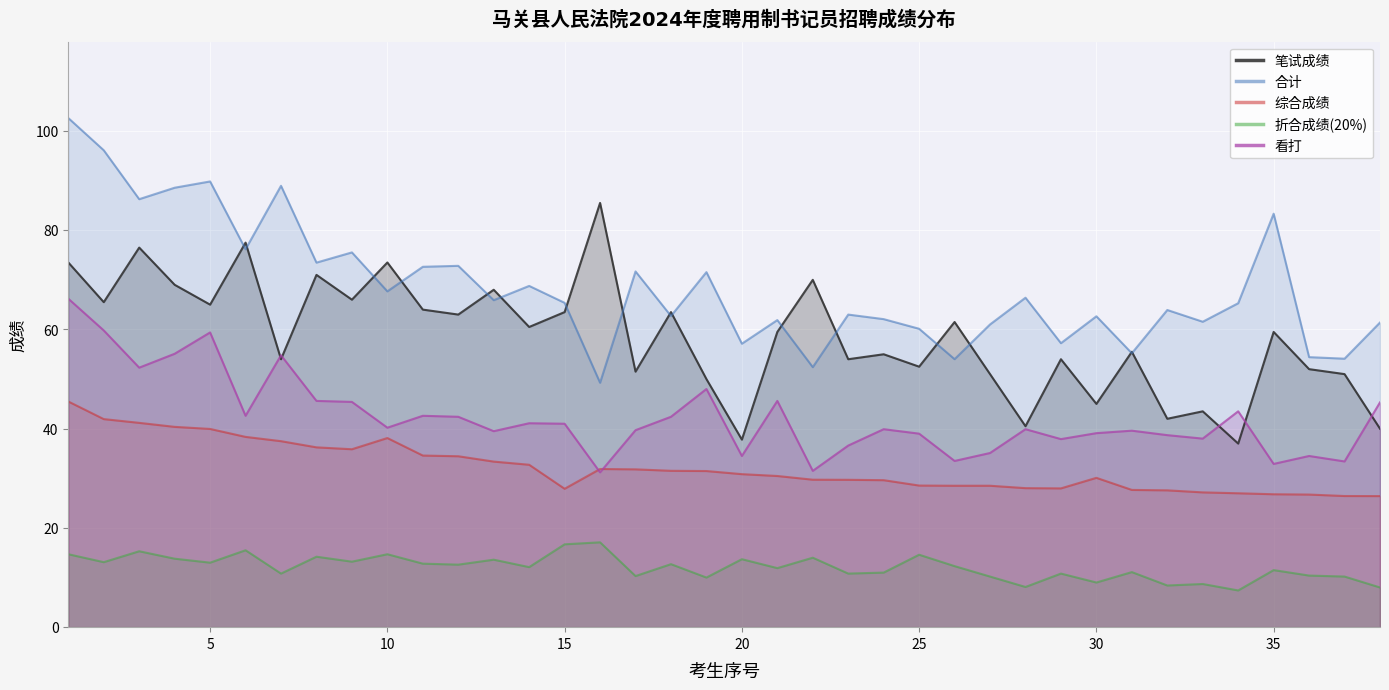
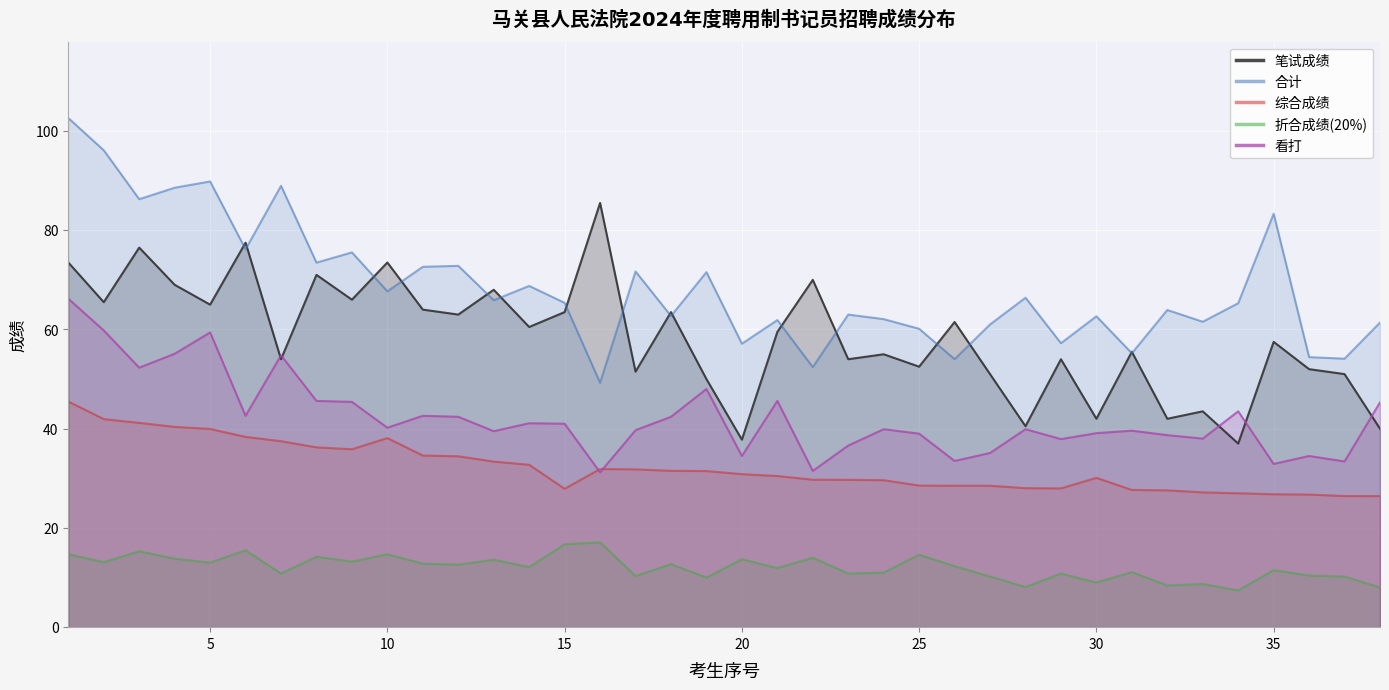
  {
    "笔试成绩": {
      "5": 65,
      "10": 74,
      "15": 64,
      "20": 38,
      "25": 53,
-     "30": 45,
-     "35": 60
+     "30": 42,
+     "35": 58
    },
    "合计": {
      "5": 90,
      "10": 68,
      "15": 65,
      "20": 57,
      "25": 60,
      "30": 63,
      "35": 83
    },
    "综合成绩": {
      "5": 40,
      "10": 38,
      "15": 28,
      "20": 31,
      "25": 29,
      "30": 30,
      "35": 27
    },
    "折合成绩(20%)": {
      "5": 13,
      "10": 15,
      "15": 17,
      "20": 14,
      "25": 15,
      "30": 9,
      "35": 12
    },
    "看打": {
      "5": 59,
      "10": 40,
      "15": 41,
      "20": 35,
      "25": 39,
      "30": 39,
      "35": 33
    }
  }
